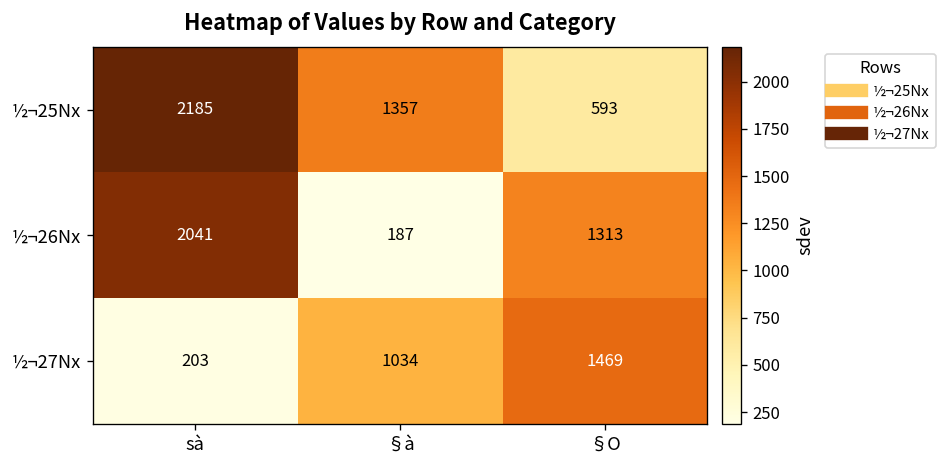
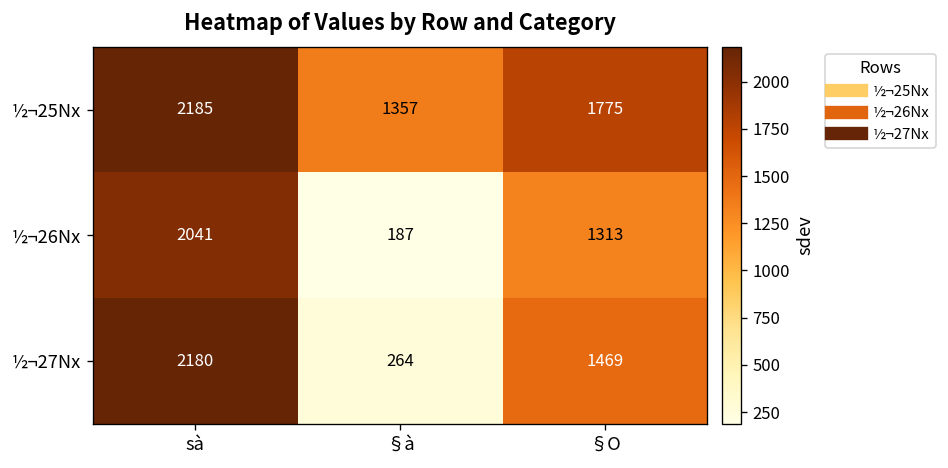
  {
    "½¬25Nx": {
      "sà": 2185,
      "§à": 1357,
-     "§O": 593
+     "§O": 1775
    },
    "½¬26Nx": {
      "sà": 2041,
      "§à": 187,
      "§O": 1313
    },
    "½¬27Nx": {
-     "sà": 203,
-     "§à": 1034,
+     "sà": 2180,
+     "§à": 264,
      "§O": 1469
    }
  }
